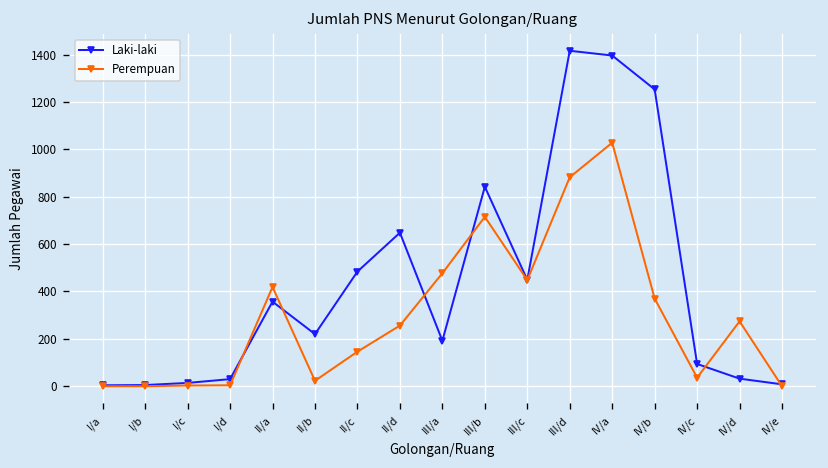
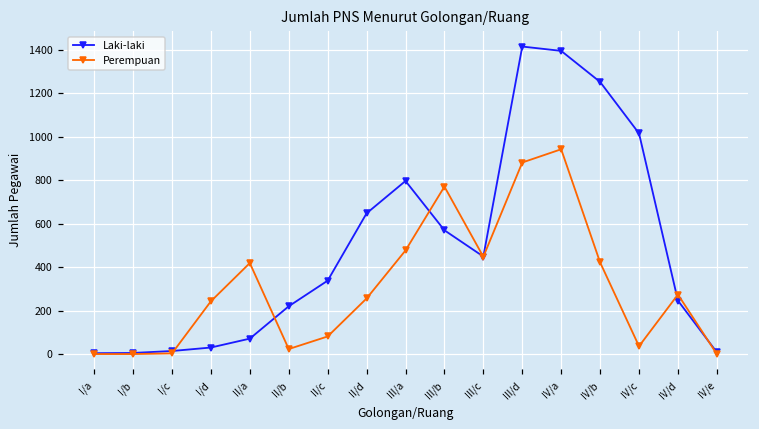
  {
    "Laki-laki": {
      "I/d": 30,
-     "II/a": 360,
+     "II/a": 70,
      "II/b": 220,
-     "II/c": 480,
+     "II/c": 340,
      "II/d": 650,
-     "III/a": 190,
-     "III/b": 840,
+     "III/a": 800,
+     "III/b": 570,
      "III/d": 1420,
      "IV/a": 1400,
      "IV/b": 1250,
-     "IV/c": 90,
-     "IV/d": 30
+     "IV/c": 1020,
+     "IV/d": 250
    },
    "Perempuan": {
-     "I/d": 0,
+     "I/d": 240,
      "II/a": 420,
      "II/b": 20,
-     "II/c": 150,
+     "II/c": 80,
      "II/d": 260,
      "III/a": 480,
-     "III/b": 720,
+     "III/b": 770,
      "III/d": 880,
-     "IV/a": 1030,
-     "IV/b": 370,
+     "IV/a": 940,
+     "IV/b": 420,
      "IV/c": 40,
      "IV/d": 270
    }
  }
